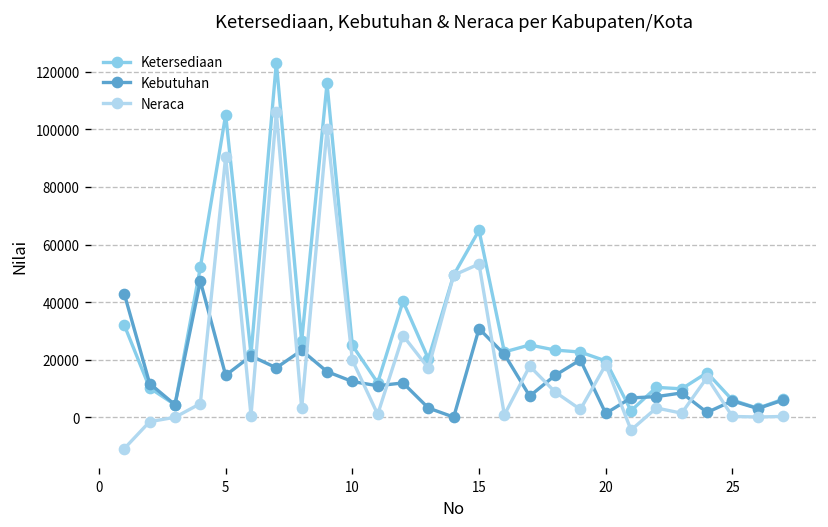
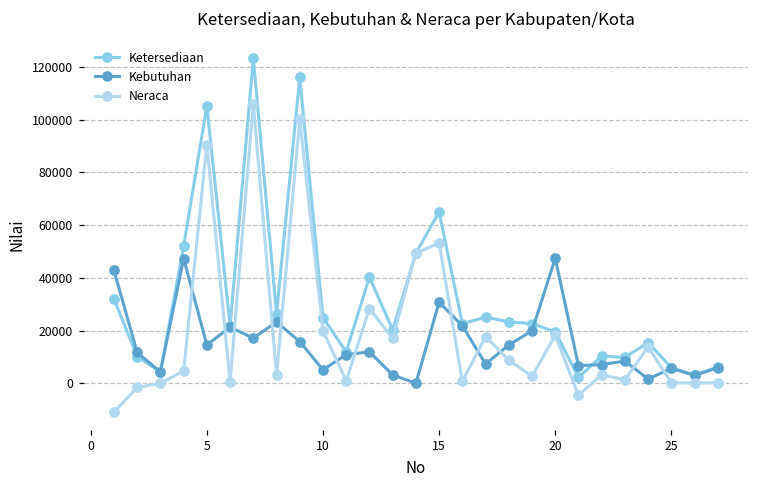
  {
    "Kebutuhan": {
      "5": 15000,
-     "10": 12000,
+     "10": 5000,
      "15": 31000,
-     "20": 1000
+     "20": 47000
    }
  }
